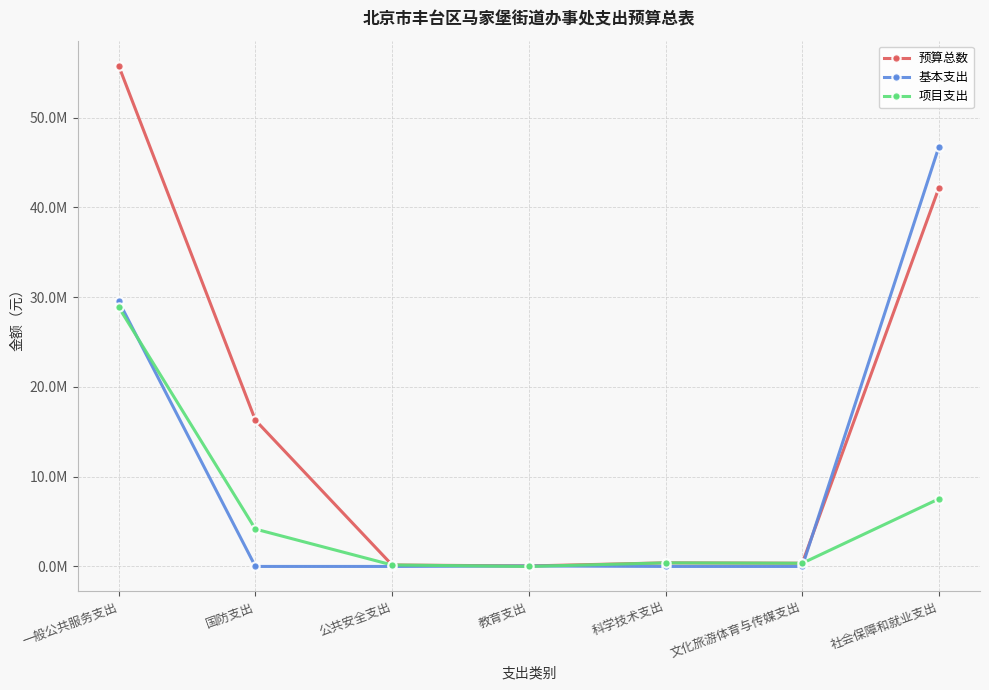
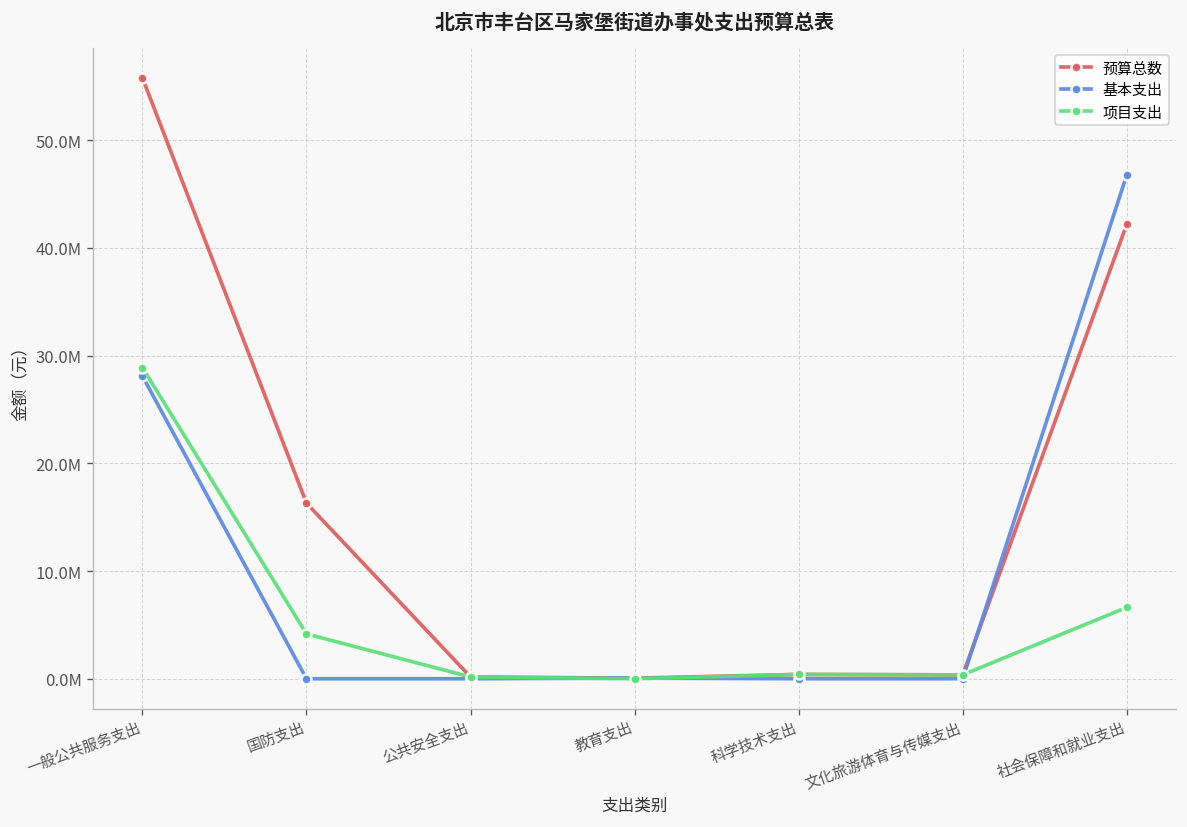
  {
    "预算总数": {
      "一般公共服务支出": 56000000,
      "国防支出": 16000000,
      "社会保障和就业支出": 42000000
    },
    "基本支出": {
-     "一般公共服务支出": 30000000,
+     "一般公共服务支出": 28000000,
      "国防支出": 0,
      "科学技术支出": 0,
      "文化旅游体育与传媒支出": 0,
      "社会保障和就业支出": 47000000
    },
    "项目支出": {
      "一般公共服务支出": 29000000,
      "国防支出": 4000000,
-     "社会保障和就业支出": 8000000
+     "社会保障和就业支出": 7000000
    }
  }
